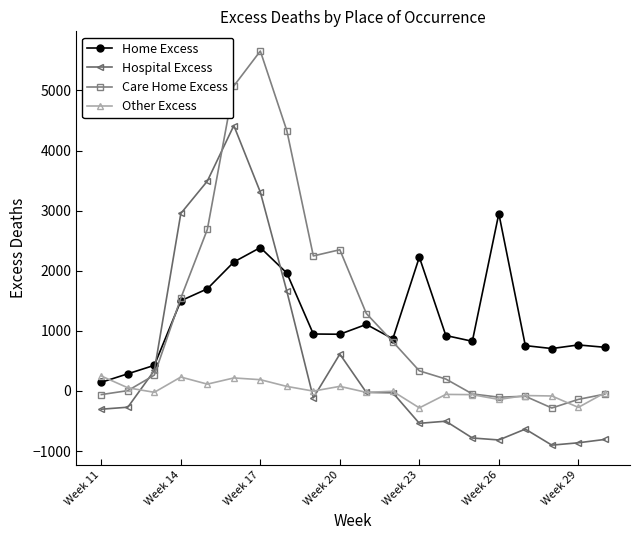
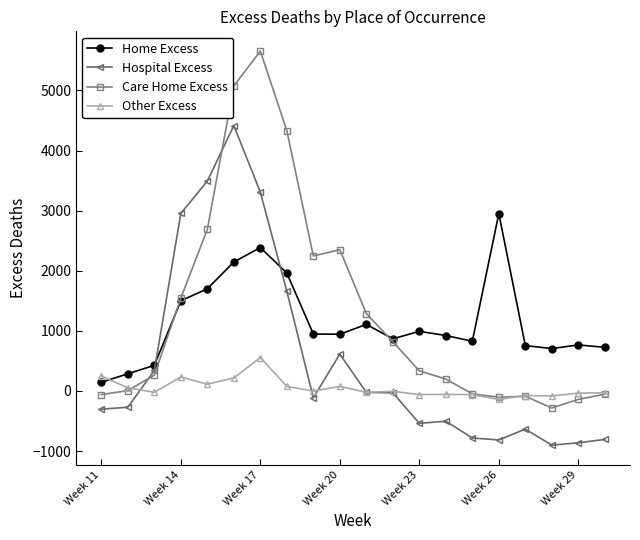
  {
    "Home Excess": {
      "Week 11": 100,
      "Week 14": 1500,
      "Week 17": 2400,
      "Week 20": 900,
-     "Week 23": 2200,
+     "Week 23": 1000,
      "Week 26": 3000,
      "Week 29": 800
    },
    "Other Excess": {
      "Week 11": 200,
      "Week 14": 200,
-     "Week 17": 200,
+     "Week 17": 600,
      "Week 20": 100,
-     "Week 23": -300,
-     "Week 29": -300
+     "Week 23": -100,
+     "Week 29": 0
    }
  }
